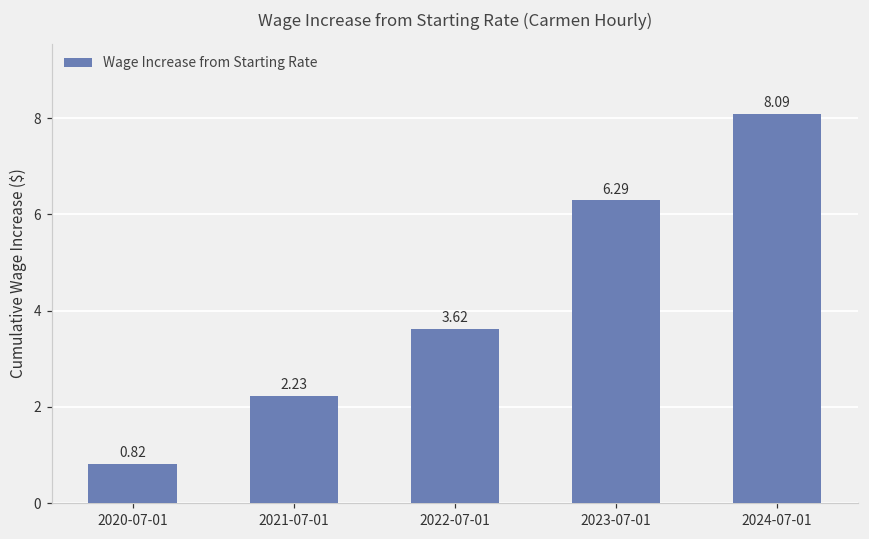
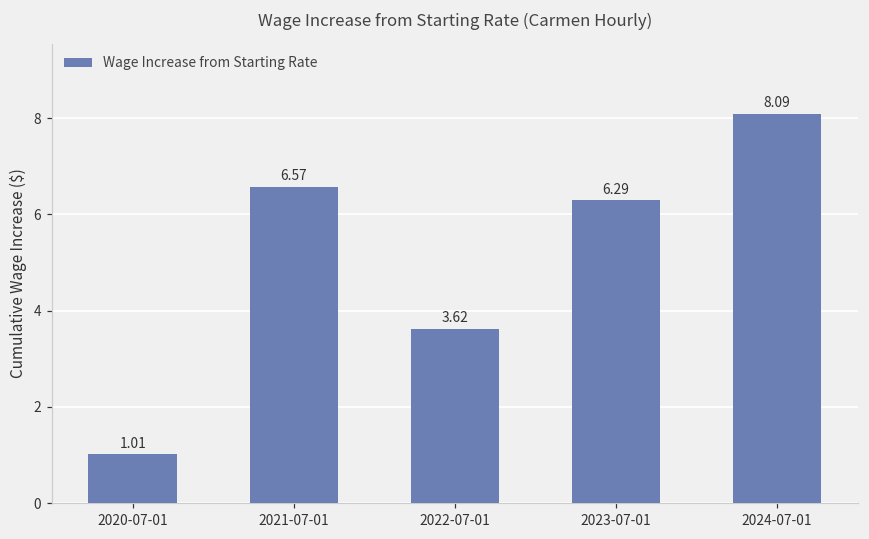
  {
-   "2020-07-01": 0.82,
-   "2021-07-01": 2.23,
+   "2020-07-01": 1.01,
+   "2021-07-01": 6.57,
    "2022-07-01": 3.62,
    "2023-07-01": 6.29,
    "2024-07-01": 8.09
  }
